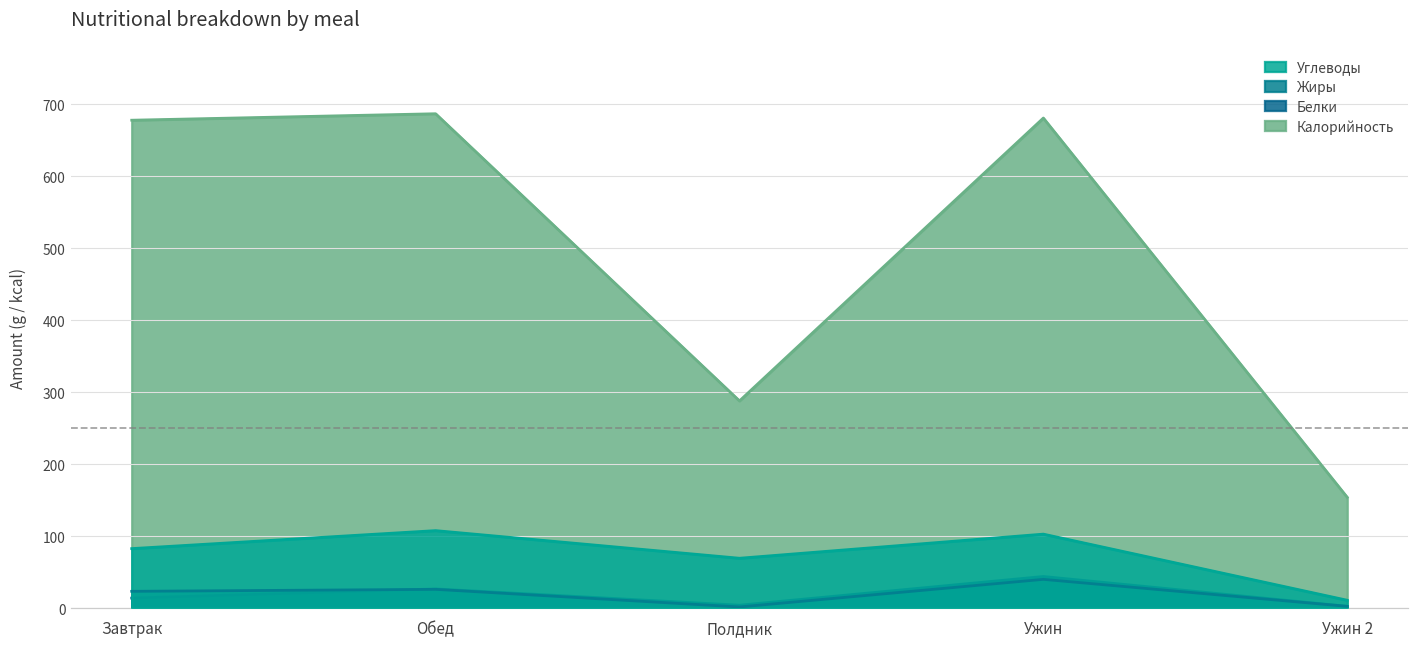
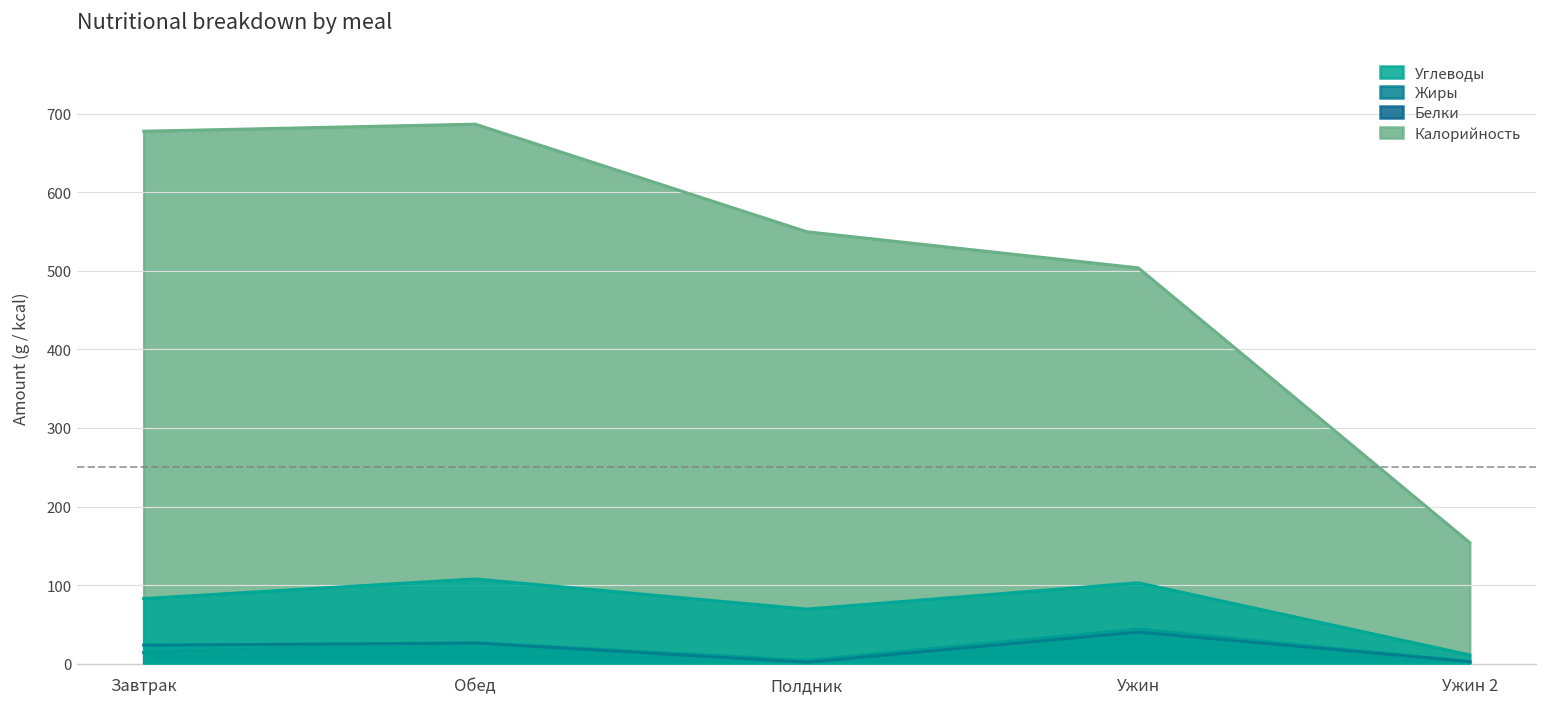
  {
    "Калорийность": {
      "Завтрак": 680,
      "Обед": 690,
-     "Полдник": 290,
-     "Ужин": 680,
+     "Полдник": 550,
+     "Ужин": 500,
      "Ужин 2": 150
    }
  }
